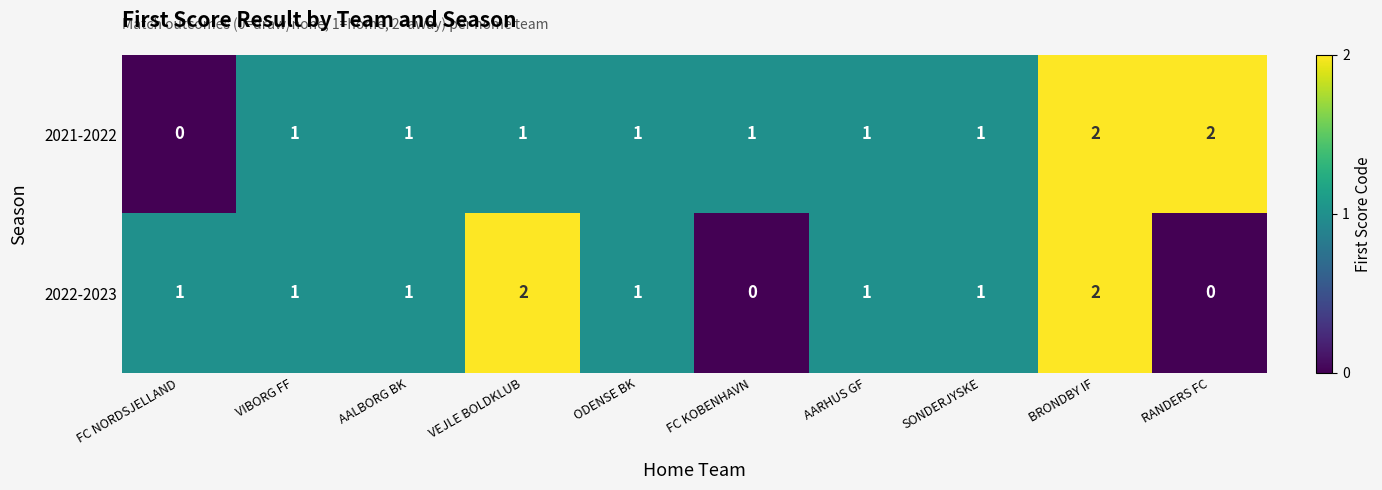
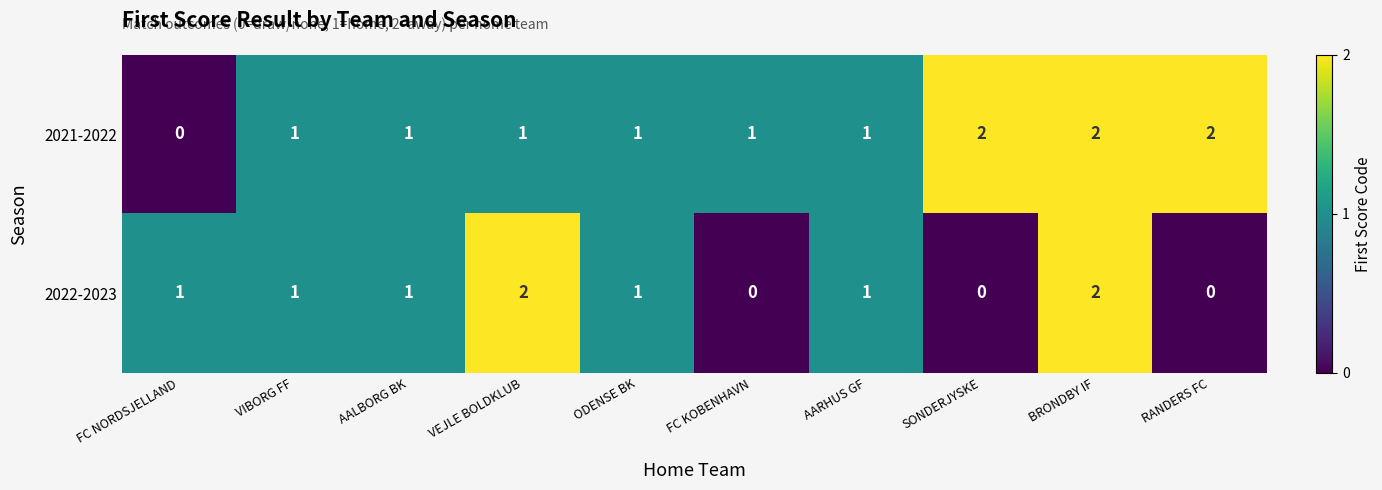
  {
    "2021-2022": {
      "FC NORDSJELLAND": 0,
      "VIBORG FF": 1,
      "AALBORG BK": 1,
      "VEJLE BOLDKLUB": 1,
      "ODENSE BK": 1,
      "FC KOBENHAVN": 1,
      "AARHUS GF": 1,
-     "SONDERJYSKE": 1,
+     "SONDERJYSKE": 2,
      "BRONDBY IF": 2,
      "RANDERS FC": 2
    },
    "2022-2023": {
      "FC NORDSJELLAND": 1,
      "VIBORG FF": 1,
      "AALBORG BK": 1,
      "VEJLE BOLDKLUB": 2,
      "ODENSE BK": 1,
      "FC KOBENHAVN": 0,
      "AARHUS GF": 1,
-     "SONDERJYSKE": 1,
+     "SONDERJYSKE": 0,
      "BRONDBY IF": 2,
      "RANDERS FC": 0
    }
  }
